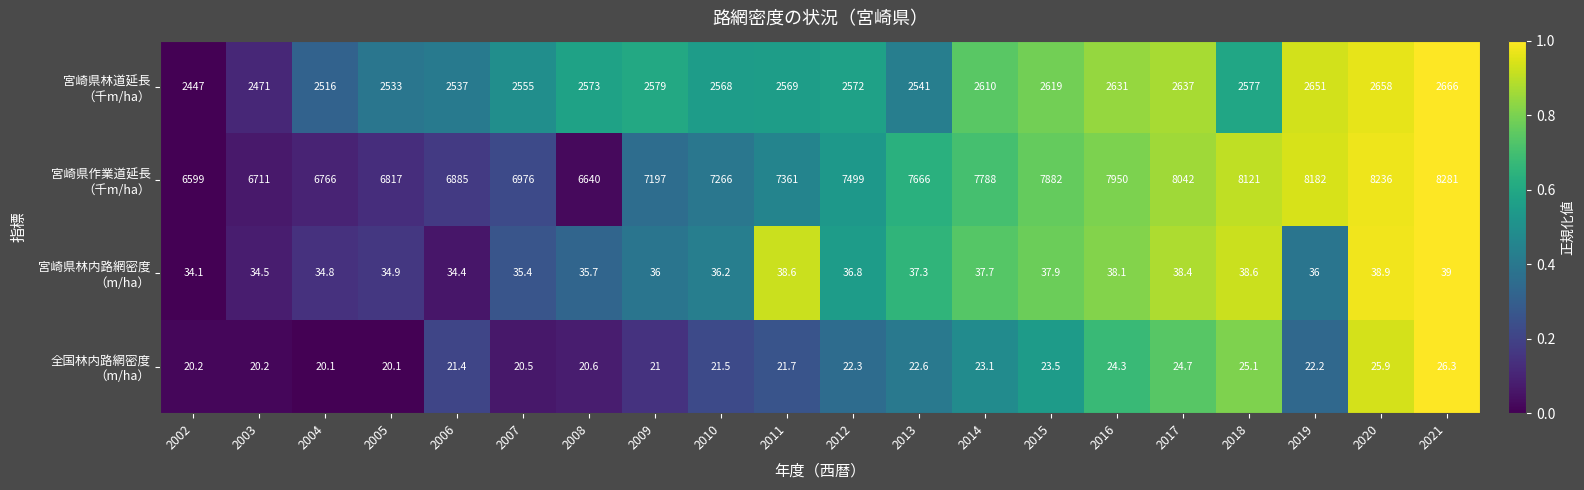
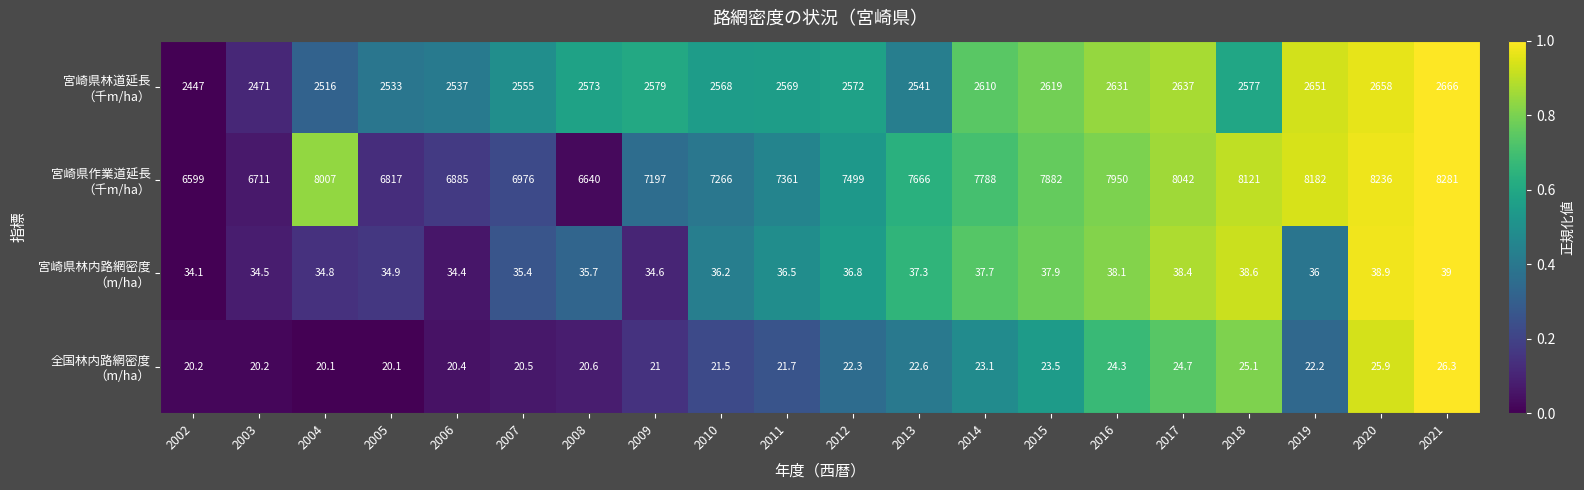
  {
    "宮崎県林道延長 （千m/ha）": {
      "2002": 2447,
      "2003": 2471,
      "2004": 2516,
      "2005": 2533,
      "2006": 2537,
      "2007": 2555,
      "2008": 2573,
      "2009": 2579,
      "2010": 2568,
      "2011": 2569,
      "2012": 2572,
      "2013": 2541,
      "2014": 2610,
      "2015": 2619,
      "2016": 2631,
      "2017": 2637,
      "2018": 2577,
      "2019": 2651,
      "2020": 2658,
      "2021": 2666
    },
    "宮崎県作業道延長 （千m/ha）": {
      "2002": 6599,
      "2003": 6711,
-     "2004": 6766,
+     "2004": 8007,
      "2005": 6817,
      "2006": 6885,
      "2007": 6976,
      "2008": 6640,
      "2009": 7197,
      "2010": 7266,
      "2011": 7361,
      "2012": 7499,
      "2013": 7666,
      "2014": 7788,
      "2015": 7882,
      "2016": 7950,
      "2017": 8042,
      "2018": 8121,
      "2019": 8182,
      "2020": 8236,
      "2021": 8281
    },
    "宮崎県林内路網密度 （m/ha）": {
      "2002": 34.1,
      "2003": 34.5,
      "2004": 34.8,
      "2005": 34.9,
      "2006": 34.4,
      "2007": 35.4,
      "2008": 35.7,
-     "2009": 36,
+     "2009": 34.6,
      "2010": 36.2,
-     "2011": 38.6,
+     "2011": 36.5,
      "2012": 36.8,
      "2013": 37.3,
      "2014": 37.7,
      "2015": 37.9,
      "2016": 38.1,
      "2017": 38.4,
      "2018": 38.6,
      "2019": 36,
      "2020": 38.9,
      "2021": 39
    },
    "全国林内路網密度 （m/ha）": {
      "2002": 20.2,
      "2003": 20.2,
      "2004": 20.1,
      "2005": 20.1,
-     "2006": 21.4,
+     "2006": 20.4,
      "2007": 20.5,
      "2008": 20.6,
      "2009": 21,
      "2010": 21.5,
      "2011": 21.7,
      "2012": 22.3,
      "2013": 22.6,
      "2014": 23.1,
      "2015": 23.5,
      "2016": 24.3,
      "2017": 24.7,
      "2018": 25.1,
      "2019": 22.2,
      "2020": 25.9,
      "2021": 26.3
    }
  }
